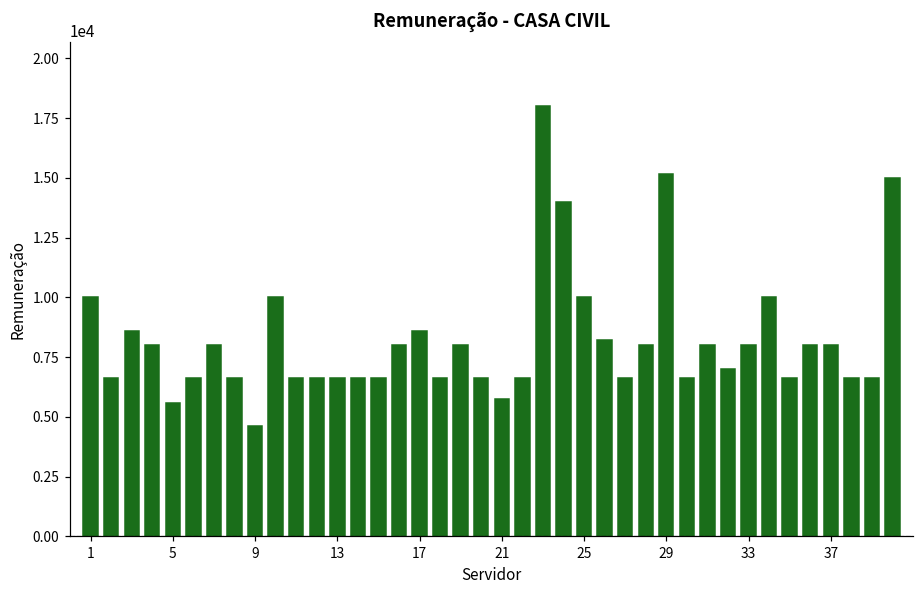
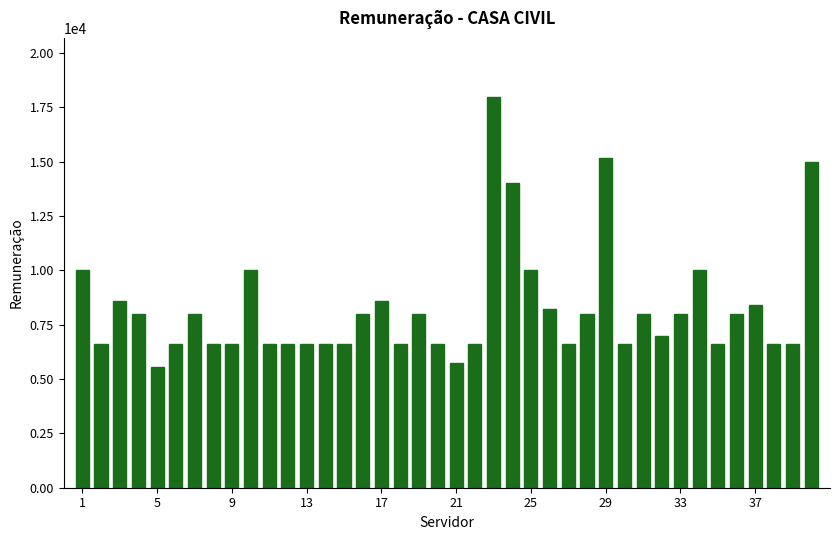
  {
    "1": 10000,
    "5": 5600,
-   "9": 4600,
+   "9": 6600,
    "13": 6600,
    "17": 8600,
    "21": 5700,
    "25": 10000,
    "29": 15200,
    "33": 8000,
-   "37": 8000
+   "37": 8400
  }
